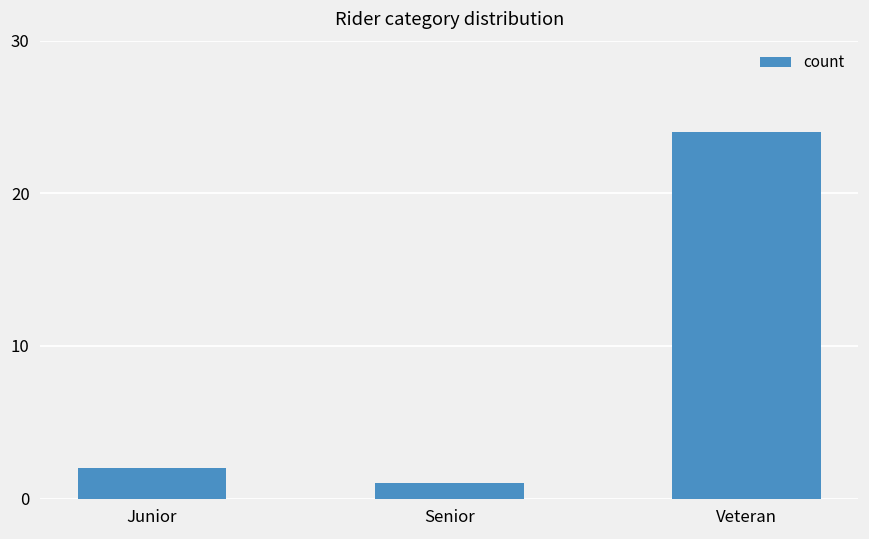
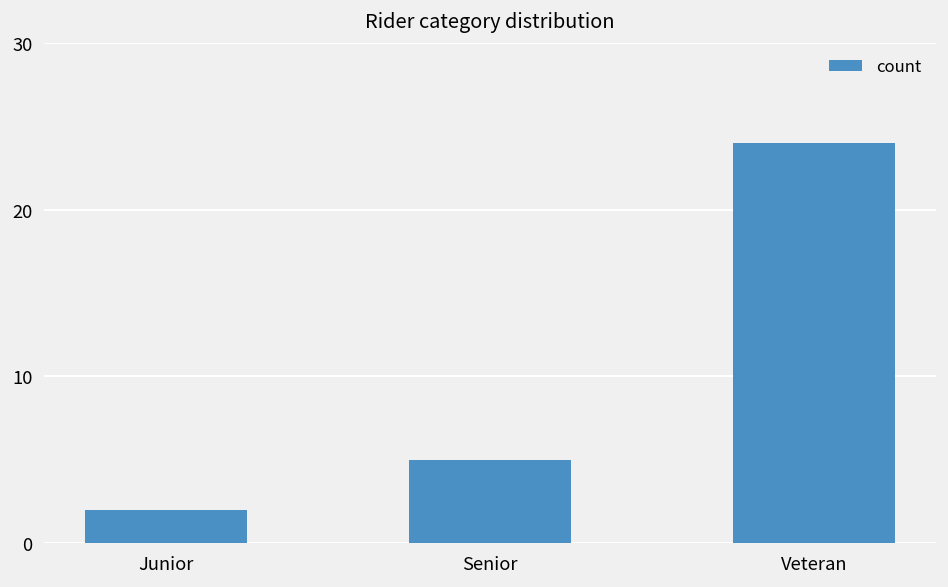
  {
    "Junior": 2,
-   "Senior": 1,
+   "Senior": 5,
    "Veteran": 24
  }
